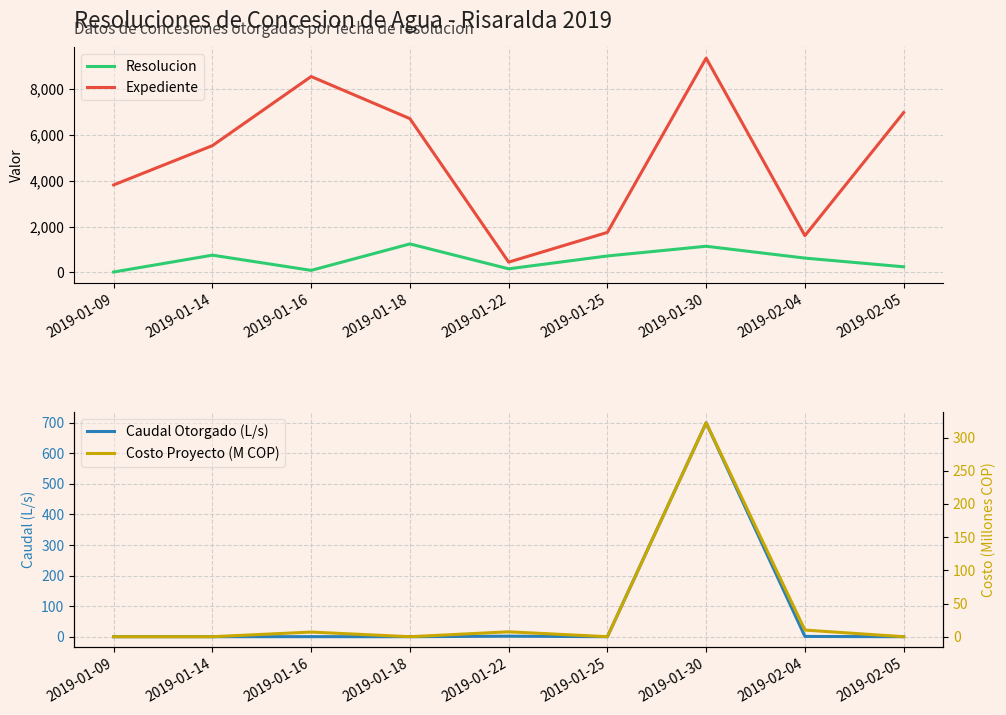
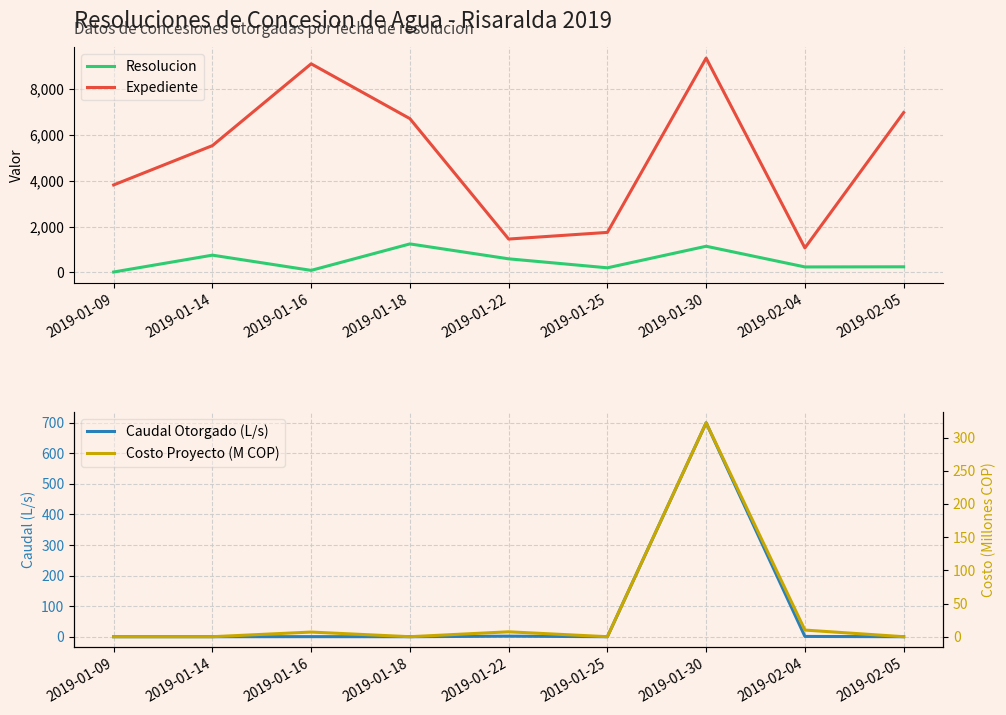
  {
    "Resoluciones de Concesion de Agua - Risaralda 2019": {
      "Resolucion": {
        "2019-01-09": "0",
        "2019-01-14": "800",
        "2019-01-16": "100",
        "2019-01-18": "1,200",
-       "2019-01-22": "200",
-       "2019-01-25": "700",
+       "2019-01-22": "600",
+       "2019-01-25": "200",
        "2019-01-30": "1,100",
-       "2019-02-04": "600",
+       "2019-02-04": "200",
        "2019-02-05": "200"
      },
      "Expediente": {
        "2019-01-09": "3,800",
        "2019-01-14": "5,500",
-       "2019-01-16": "8,500",
+       "2019-01-16": "9,100",
        "2019-01-18": "6,700",
-       "2019-01-22": "500",
+       "2019-01-22": "1,500",
        "2019-01-25": "1,700",
        "2019-01-30": "9,300",
-       "2019-02-04": "1,600",
+       "2019-02-04": "1,100",
        "2019-02-05": "7,000"
      }
    }
  }
